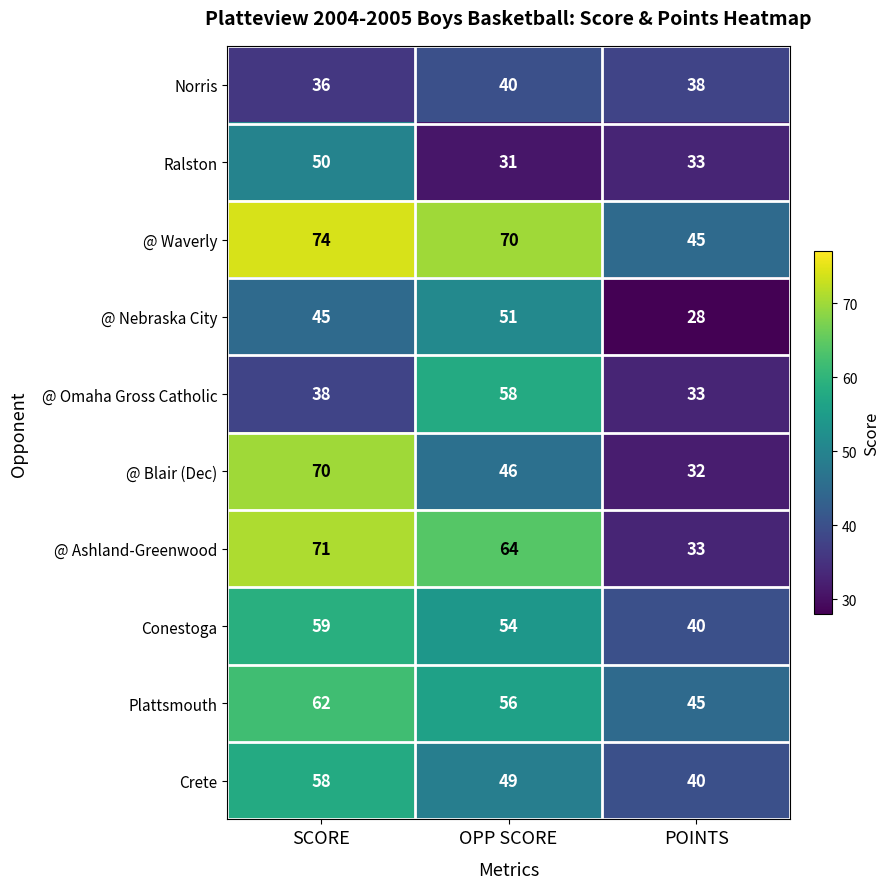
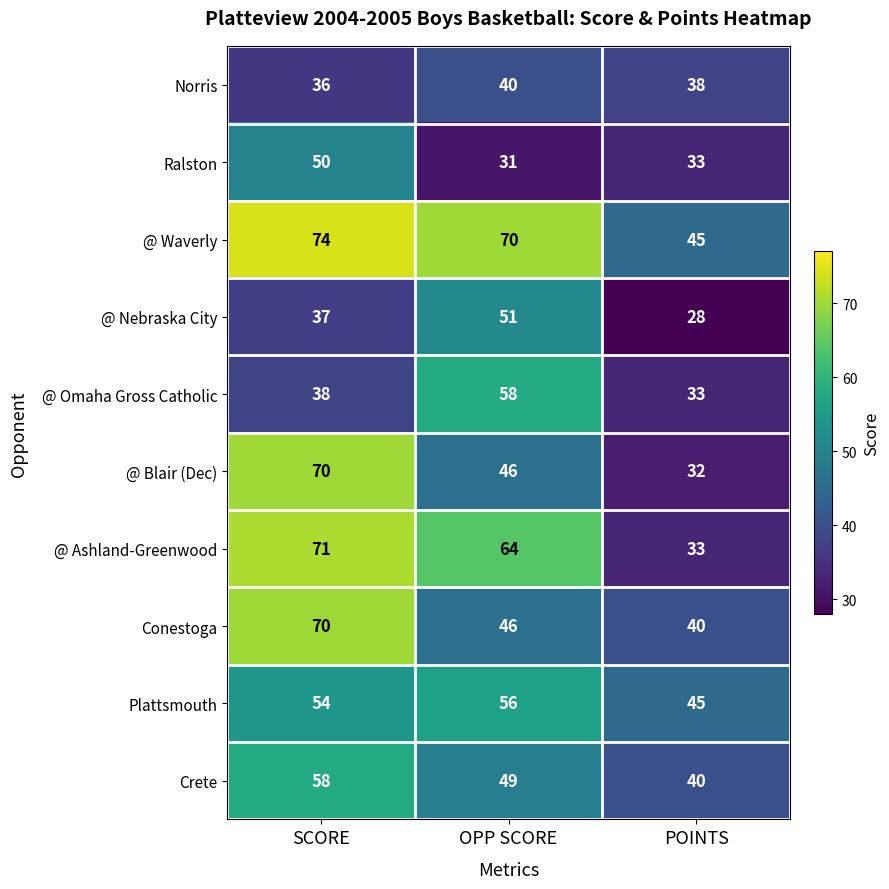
  {
    "Norris": {
      "SCORE": 36,
      "OPP SCORE": 40,
      "POINTS": 38
    },
    "Ralston": {
      "SCORE": 50,
      "OPP SCORE": 31,
      "POINTS": 33
    },
    "@ Waverly": {
      "SCORE": 74,
      "OPP SCORE": 70,
      "POINTS": 45
    },
    "@ Nebraska City": {
-     "SCORE": 45,
+     "SCORE": 37,
      "OPP SCORE": 51,
      "POINTS": 28
    },
    "@ Omaha Gross Catholic": {
      "SCORE": 38,
      "OPP SCORE": 58,
      "POINTS": 33
    },
    "@ Blair (Dec)": {
      "SCORE": 70,
      "OPP SCORE": 46,
      "POINTS": 32
    },
    "@ Ashland-Greenwood": {
      "SCORE": 71,
      "OPP SCORE": 64,
      "POINTS": 33
    },
    "Conestoga": {
-     "SCORE": 59,
-     "OPP SCORE": 54,
+     "SCORE": 70,
+     "OPP SCORE": 46,
      "POINTS": 40
    },
    "Plattsmouth": {
-     "SCORE": 62,
+     "SCORE": 54,
      "OPP SCORE": 56,
      "POINTS": 45
    },
    "Crete": {
      "SCORE": 58,
      "OPP SCORE": 49,
      "POINTS": 40
    }
  }
